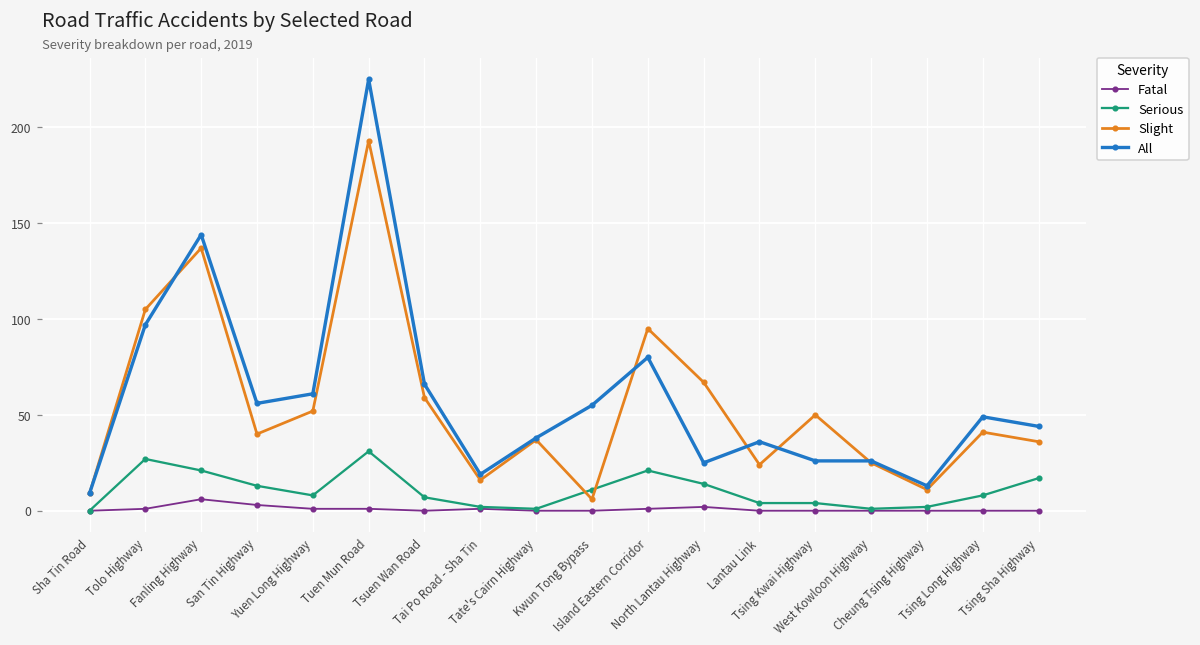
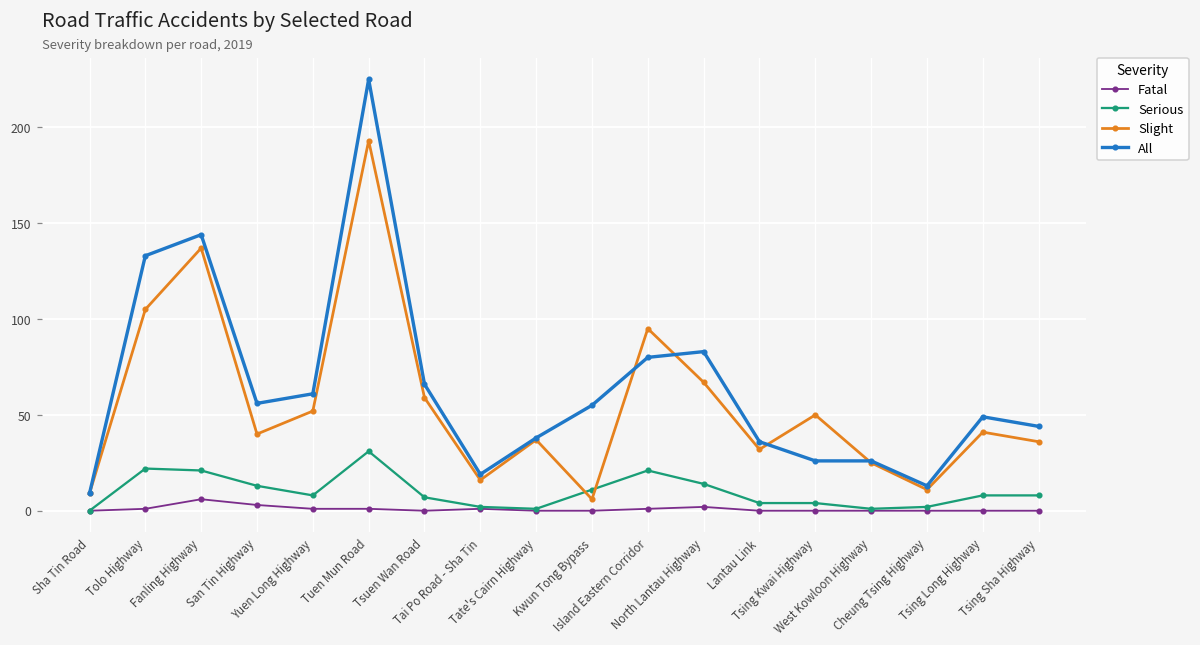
  {
    "Fatal": {
      "Tolo Highway": 1,
      "Fanling Highway": 6,
      "San Tin Highway": 3,
      "Yuen Long Highway": 1,
      "Tuen Mun Road": 1,
      "Tsuen Wan Road": 0,
      "Kwun Tong Bypass": 0,
      "Island Eastern Corridor": 1,
      "North Lantau Highway": 2,
      "Lantau Link": 0,
      "Tsing Kwai Highway": 0,
      "Cheung Tsing Highway": 0,
      "Tsing Long Highway": 0,
      "Tsing Sha Highway": 0
    },
    "Serious": {
-     "Tolo Highway": 27,
+     "Tolo Highway": 22,
      "Fanling Highway": 21,
      "San Tin Highway": 13,
      "Yuen Long Highway": 8,
      "Tuen Mun Road": 31,
      "Tsuen Wan Road": 7,
      "Kwun Tong Bypass": 11,
      "Island Eastern Corridor": 21,
      "North Lantau Highway": 14,
      "Lantau Link": 4,
      "Tsing Kwai Highway": 4,
      "Cheung Tsing Highway": 2,
      "Tsing Long Highway": 8,
-     "Tsing Sha Highway": 17
+     "Tsing Sha Highway": 8
    },
    "Slight": {
      "Tolo Highway": 105,
      "Fanling Highway": 137,
      "San Tin Highway": 40,
      "Yuen Long Highway": 52,
      "Tuen Mun Road": 193,
      "Tsuen Wan Road": 59,
      "Tai Po Road - Sha Tin": 16,
      "Kwun Tong Bypass": 6,
      "Island Eastern Corridor": 95,
      "North Lantau Highway": 67,
-     "Lantau Link": 24,
+     "Lantau Link": 32,
      "Tsing Kwai Highway": 50,
      "Cheung Tsing Highway": 11,
      "Tsing Long Highway": 41,
      "Tsing Sha Highway": 36
    },
    "All": {
-     "Tolo Highway": 97,
+     "Tolo Highway": 133,
      "Fanling Highway": 144,
      "San Tin Highway": 56,
      "Yuen Long Highway": 61,
      "Tuen Mun Road": 225,
      "Tsuen Wan Road": 66,
      "Tai Po Road - Sha Tin": 19,
      "Kwun Tong Bypass": 55,
      "Island Eastern Corridor": 80,
-     "North Lantau Highway": 25,
+     "North Lantau Highway": 83,
      "Lantau Link": 36,
      "Tsing Kwai Highway": 26,
      "Cheung Tsing Highway": 13,
      "Tsing Long Highway": 49,
      "Tsing Sha Highway": 44
    }
  }
